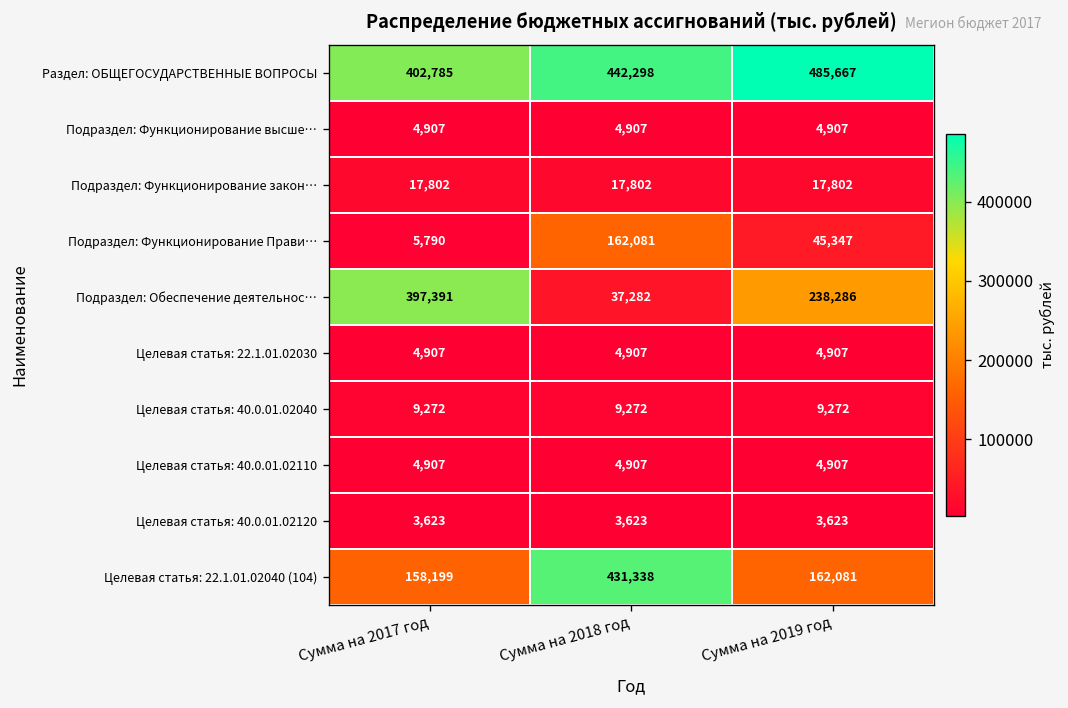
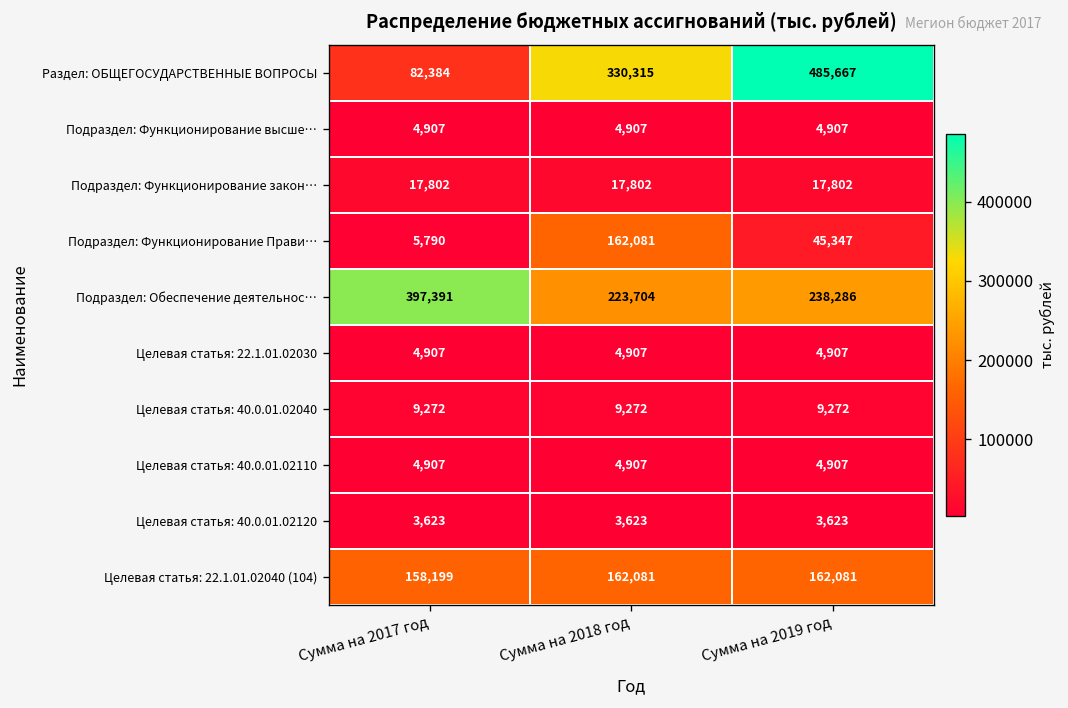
  {
    "Раздел: ОБЩЕГОСУДАРСТВЕННЫЕ ВОПРОСЫ": {
-     "Сумма на 2017 год": "402,785",
-     "Сумма на 2018 год": "442,298",
+     "Сумма на 2017 год": "82,384",
+     "Сумма на 2018 год": "330,315",
      "Сумма на 2019 год": "485,667"
    },
    "Подраздел: Функционирование высше…": {
      "Сумма на 2017 год": "4,907",
      "Сумма на 2018 год": "4,907",
      "Сумма на 2019 год": "4,907"
    },
    "Подраздел: Функционирование закон…": {
      "Сумма на 2017 год": "17,802",
      "Сумма на 2018 год": "17,802",
      "Сумма на 2019 год": "17,802"
    },
    "Подраздел: Функционирование Прави…": {
      "Сумма на 2017 год": "5,790",
      "Сумма на 2018 год": "162,081",
      "Сумма на 2019 год": "45,347"
    },
    "Подраздел: Обеспечение деятельнос…": {
      "Сумма на 2017 год": "397,391",
-     "Сумма на 2018 год": "37,282",
+     "Сумма на 2018 год": "223,704",
      "Сумма на 2019 год": "238,286"
    },
    "Целевая статья: 22.1.01.02030": {
      "Сумма на 2017 год": "4,907",
      "Сумма на 2018 год": "4,907",
      "Сумма на 2019 год": "4,907"
    },
    "Целевая статья: 40.0.01.02040": {
      "Сумма на 2017 год": "9,272",
      "Сумма на 2018 год": "9,272",
      "Сумма на 2019 год": "9,272"
    },
    "Целевая статья: 40.0.01.02110": {
      "Сумма на 2017 год": "4,907",
      "Сумма на 2018 год": "4,907",
      "Сумма на 2019 год": "4,907"
    },
    "Целевая статья: 40.0.01.02120": {
      "Сумма на 2017 год": "3,623",
      "Сумма на 2018 год": "3,623",
      "Сумма на 2019 год": "3,623"
    },
    "Целевая статья: 22.1.01.02040 (104)": {
      "Сумма на 2017 год": "158,199",
-     "Сумма на 2018 год": "431,338",
+     "Сумма на 2018 год": "162,081",
      "Сумма на 2019 год": "162,081"
    }
  }
